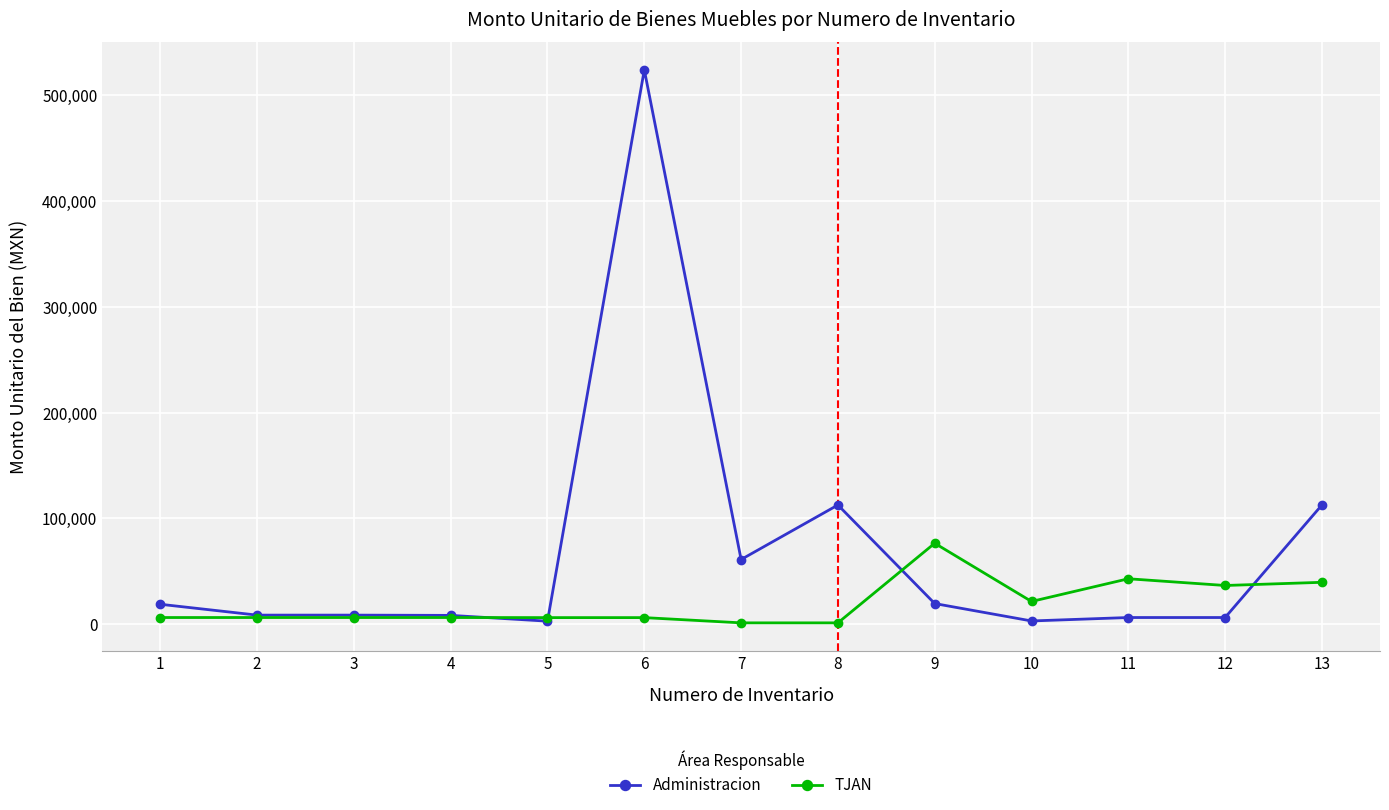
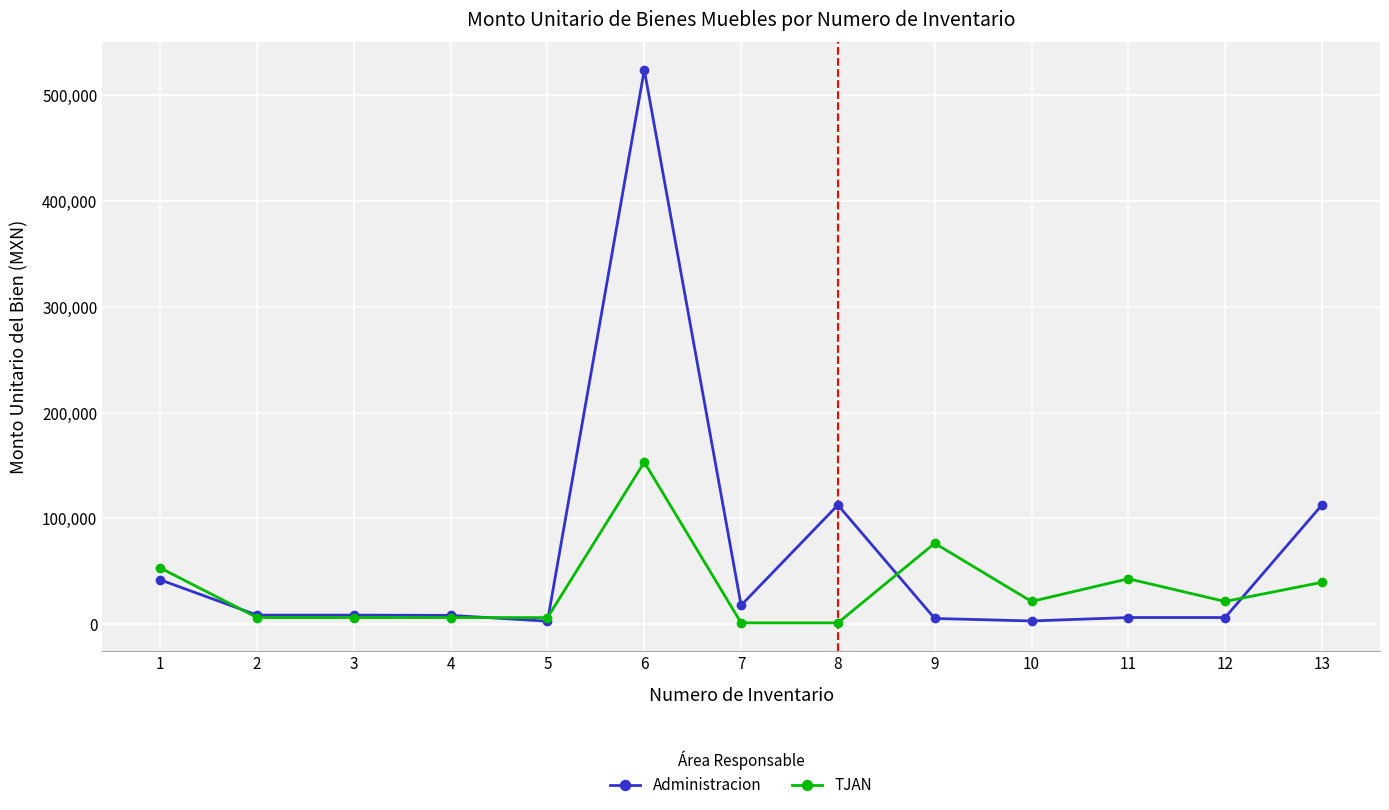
  {
    "Administracion": {
-     "1": "19,000",
+     "1": "42,000",
      "5": "3,000",
      "6": "524,000",
-     "7": "61,000",
+     "7": "18,000",
      "8": "113,000",
-     "9": "20,000",
+     "9": "5,000",
      "10": "3,000",
      "11": "6,000",
      "12": "6,000",
      "13": "113,000"
    },
    "TJAN": {
-     "1": "6,000",
+     "1": "53,000",
      "5": "6,000",
-     "6": "6,000",
+     "6": "153,000",
      "7": "1,000",
      "8": "1,000",
      "9": "77,000",
      "10": "22,000",
      "11": "43,000",
-     "12": "37,000",
+     "12": "22,000",
      "13": "40,000"
    }
  }
